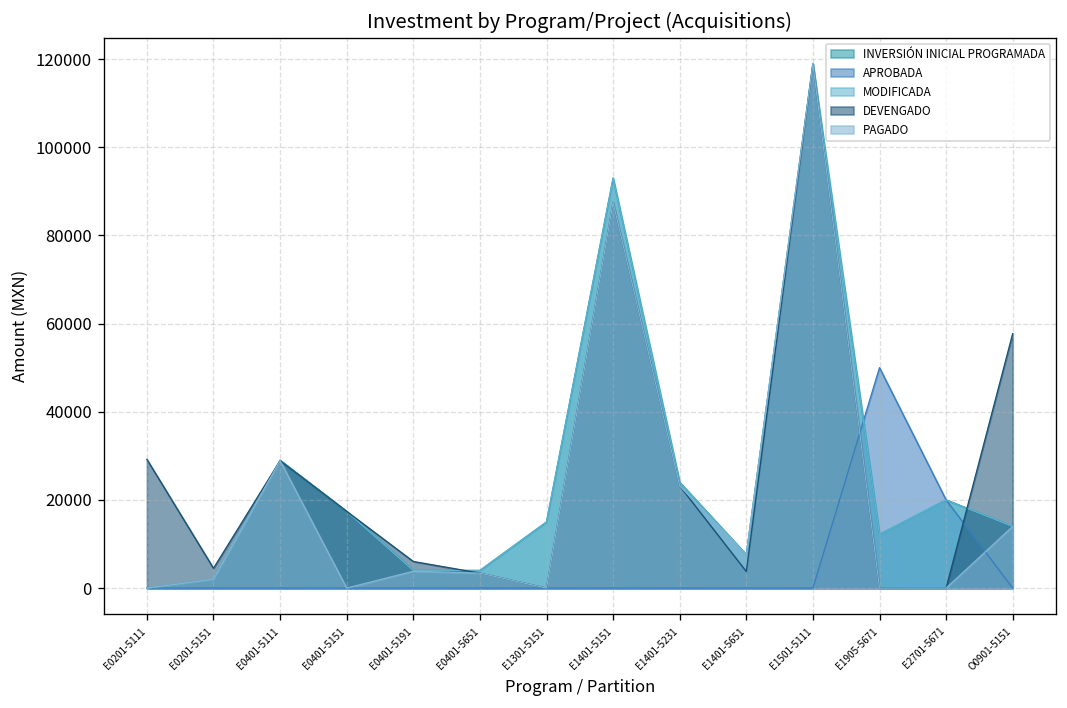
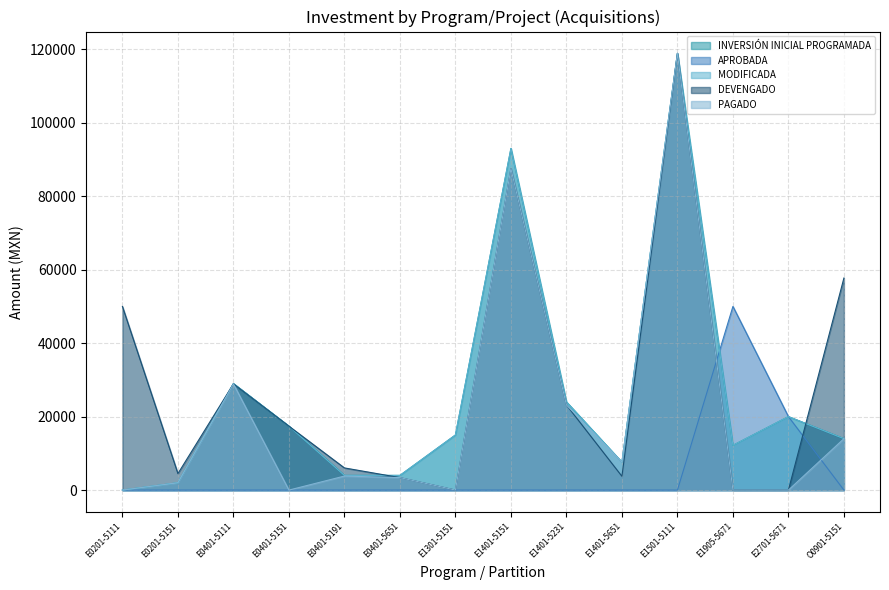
  {
    "DEVENGADO": {
-     "E0201-5111": 29000,
+     "E0201-5111": 50000,
      "E0201-5151": 4000,
      "E0401-5191": 6000,
      "E1401-5651": 4000,
      "O0901-5151": 58000
    }
  }
